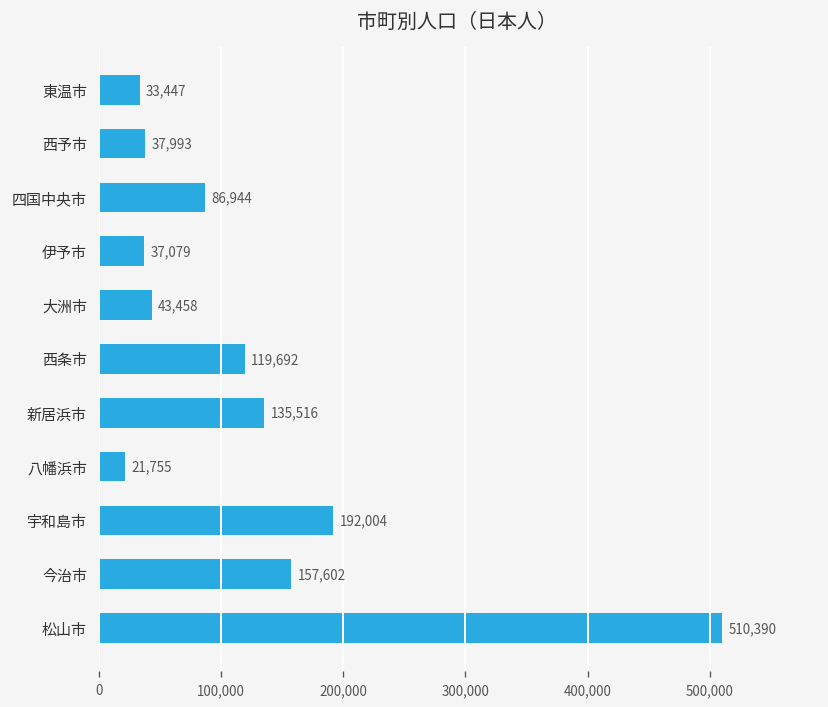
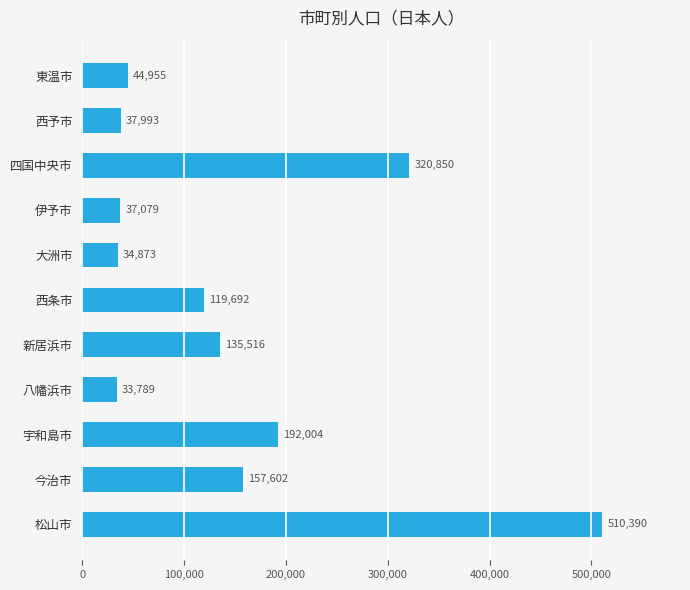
  {
-   "東温市": "33,447",
+   "東温市": "44,955",
    "西予市": "37,993",
-   "四国中央市": "86,944",
+   "四国中央市": "320,850",
    "伊予市": "37,079",
-   "大洲市": "43,458",
+   "大洲市": "34,873",
    "西条市": "119,692",
    "新居浜市": "135,516",
-   "八幡浜市": "21,755",
+   "八幡浜市": "33,789",
    "宇和島市": "192,004",
    "今治市": "157,602",
    "松山市": "510,390"
  }
